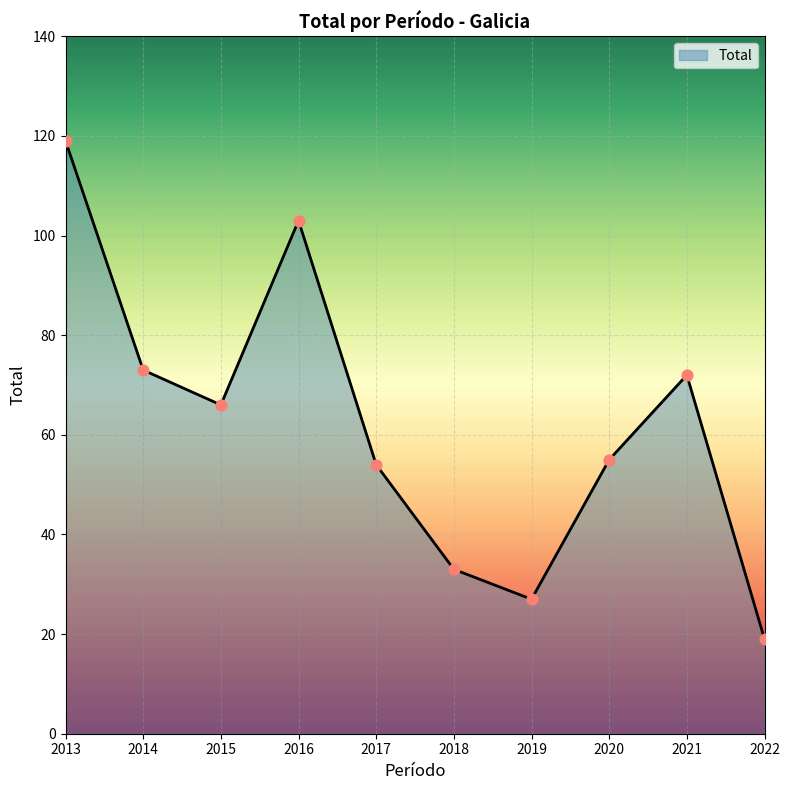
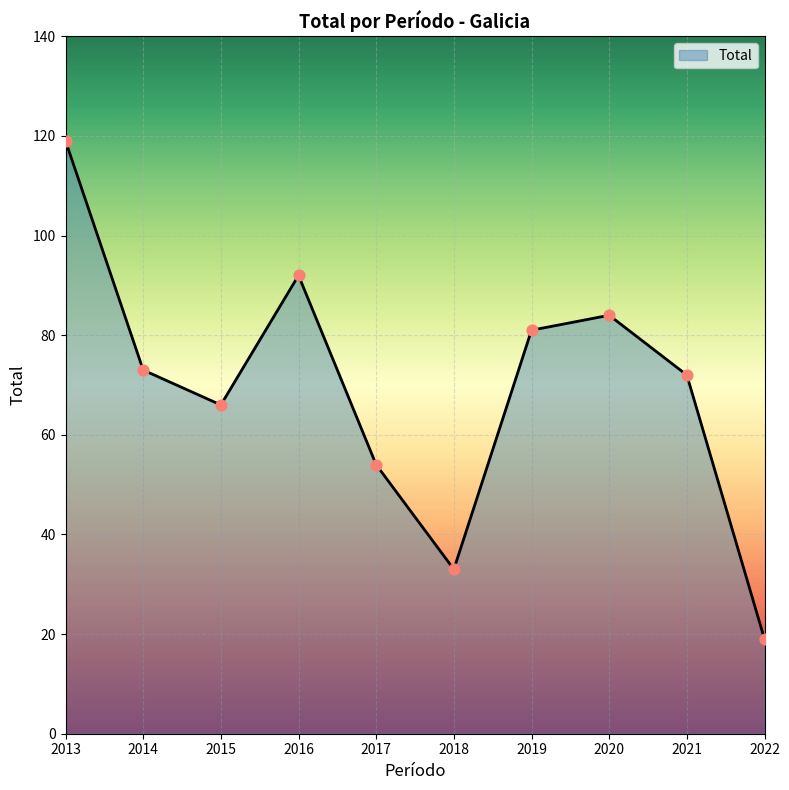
  {
    "2013": 119,
    "2014": 73,
    "2015": 66,
-   "2016": 103,
+   "2016": 92,
    "2017": 54,
    "2018": 33,
-   "2019": 27,
-   "2020": 55,
+   "2019": 81,
+   "2020": 84,
    "2021": 72,
    "2022": 19
  }
